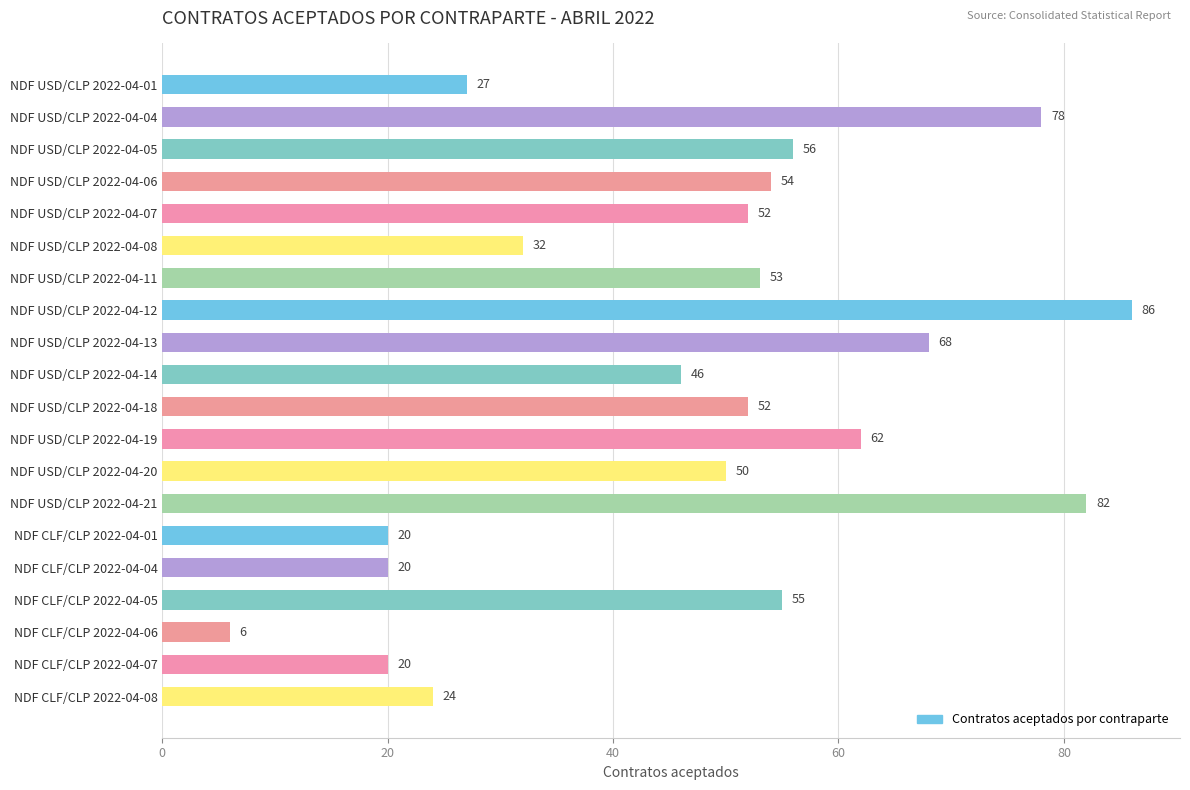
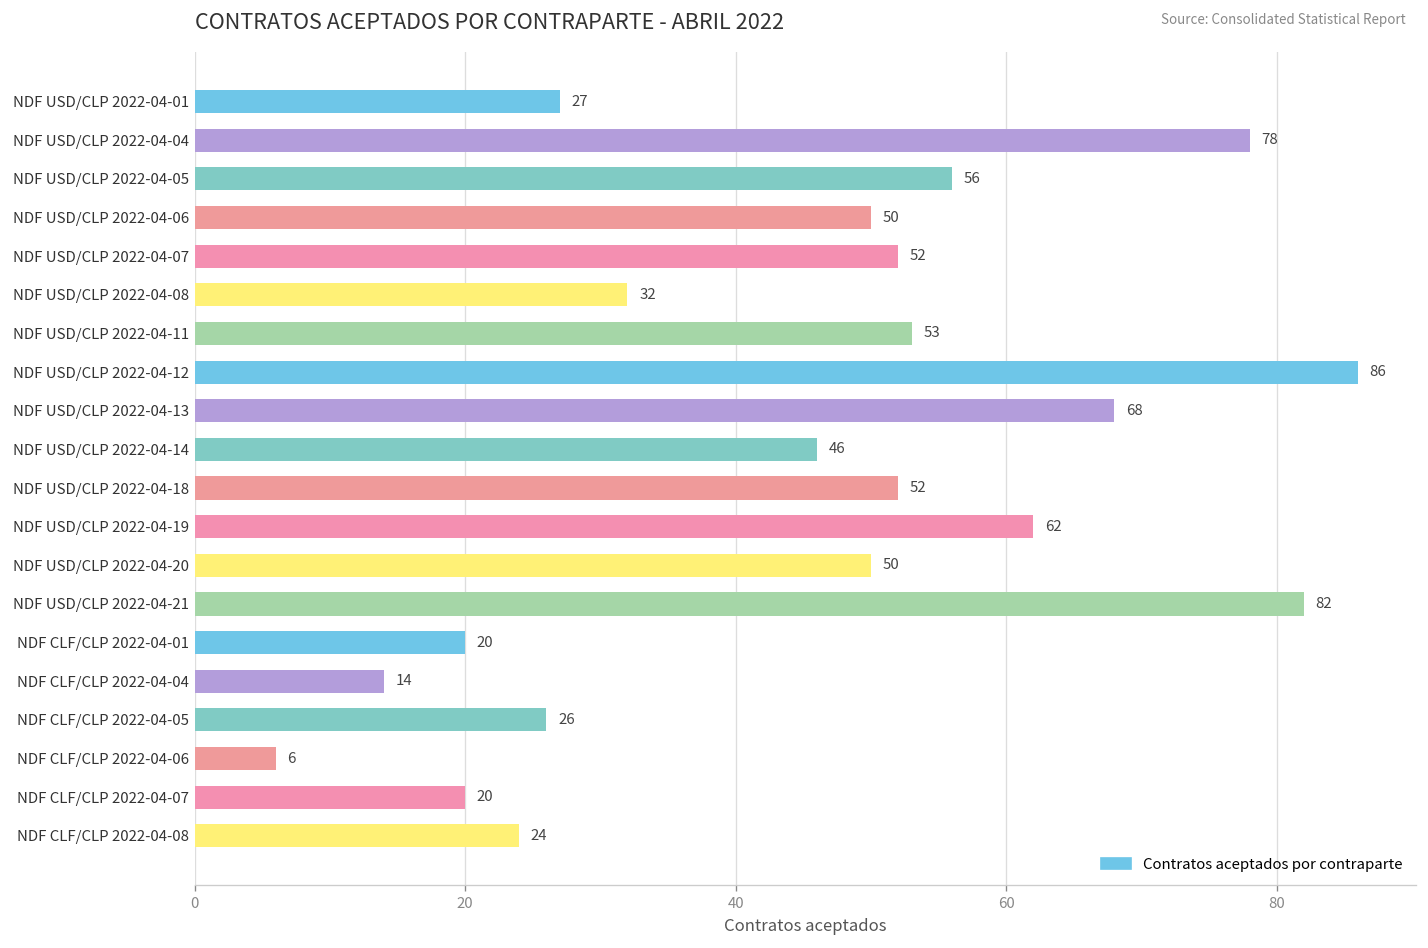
  {
    "NDF USD/CLP 2022-04-01": 27,
    "NDF USD/CLP 2022-04-04": 78,
    "NDF USD/CLP 2022-04-05": 56,
-   "NDF USD/CLP 2022-04-06": 54,
+   "NDF USD/CLP 2022-04-06": 50,
    "NDF USD/CLP 2022-04-07": 52,
    "NDF USD/CLP 2022-04-08": 32,
    "NDF USD/CLP 2022-04-11": 53,
    "NDF USD/CLP 2022-04-12": 86,
    "NDF USD/CLP 2022-04-13": 68,
    "NDF USD/CLP 2022-04-14": 46,
    "NDF USD/CLP 2022-04-18": 52,
    "NDF USD/CLP 2022-04-19": 62,
    "NDF USD/CLP 2022-04-20": 50,
    "NDF USD/CLP 2022-04-21": 82,
    "NDF CLF/CLP 2022-04-01": 20,
-   "NDF CLF/CLP 2022-04-04": 20,
-   "NDF CLF/CLP 2022-04-05": 55,
+   "NDF CLF/CLP 2022-04-04": 14,
+   "NDF CLF/CLP 2022-04-05": 26,
    "NDF CLF/CLP 2022-04-06": 6,
    "NDF CLF/CLP 2022-04-07": 20,
    "NDF CLF/CLP 2022-04-08": 24
  }
